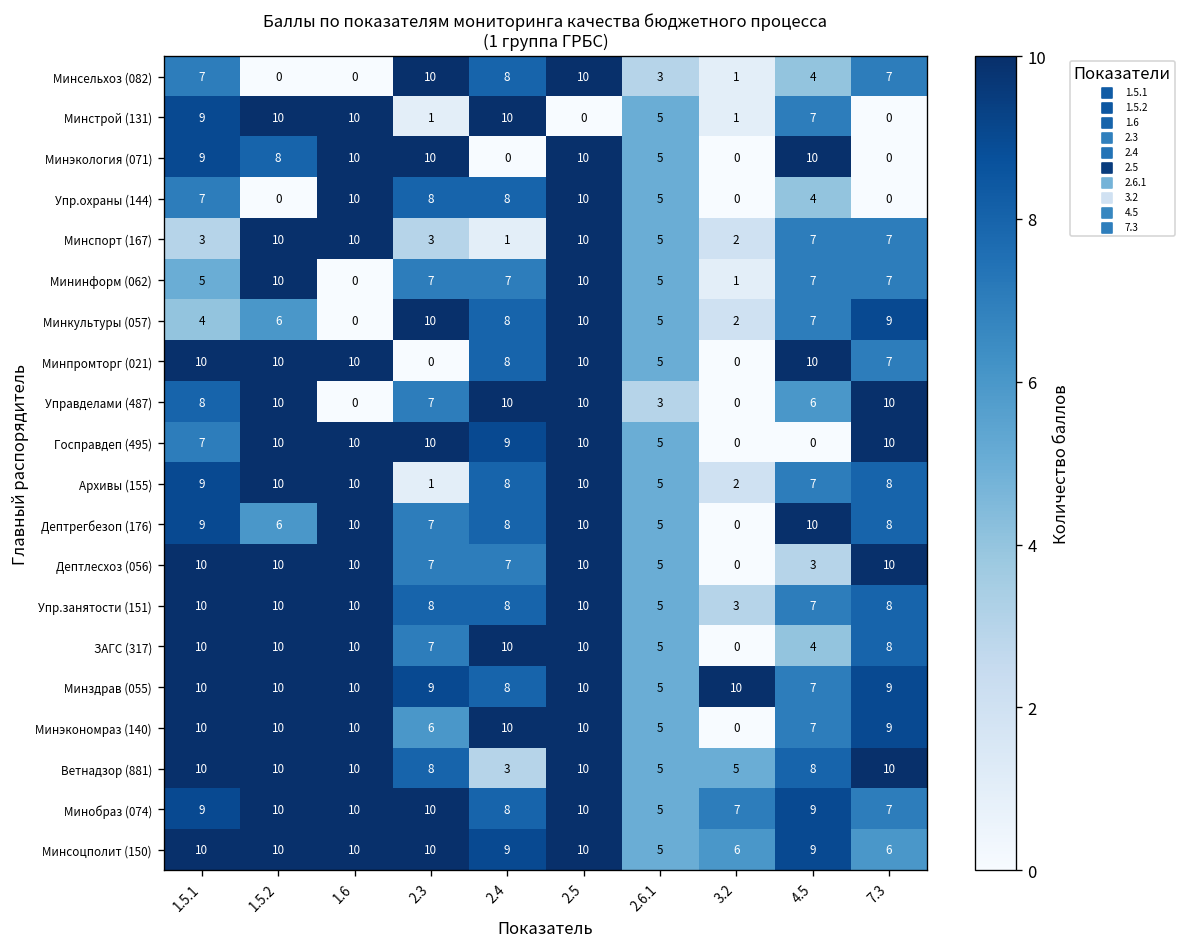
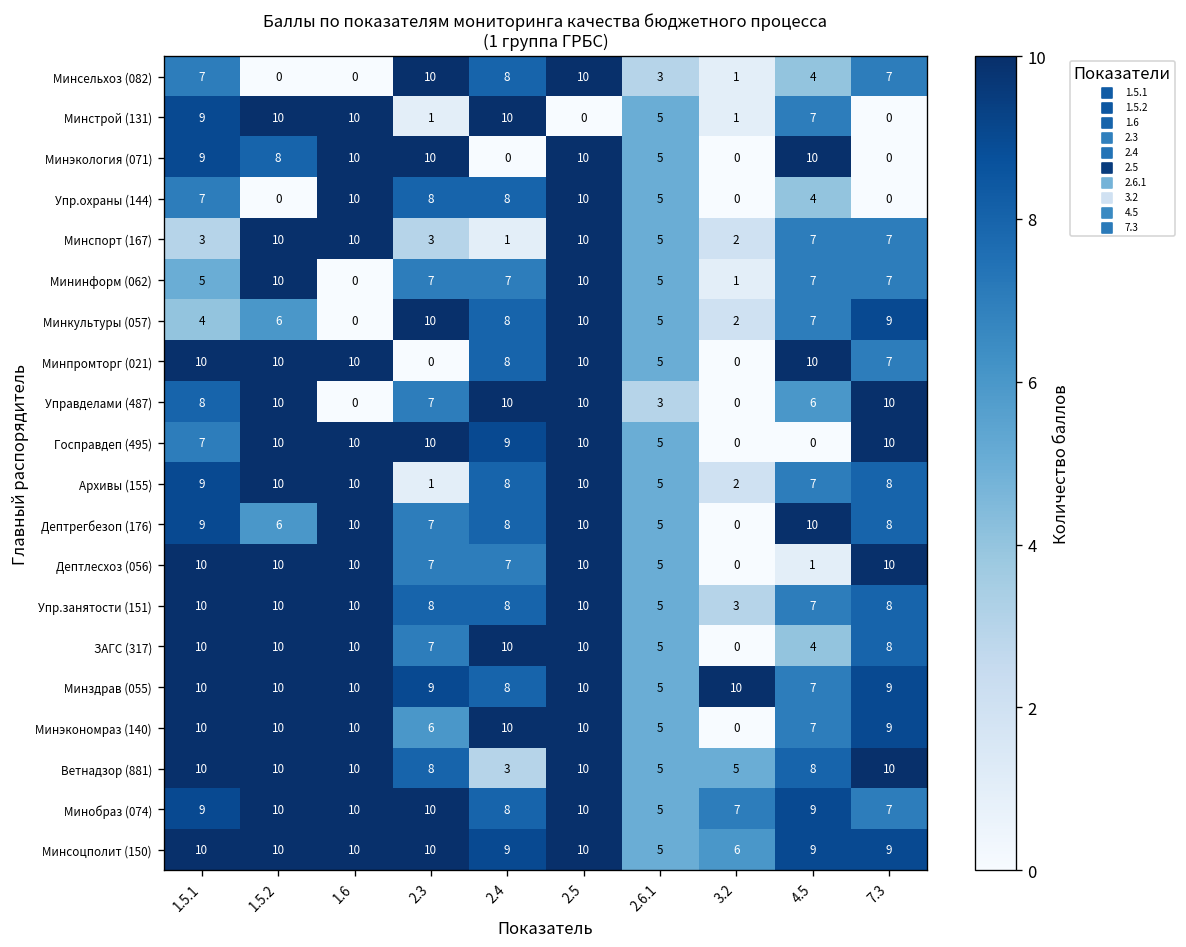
  {
    "Минсельхоз (082)": {
      "1.5.1": 7,
      "1.5.2": 0,
      "1.6": 0,
      "2.3": 10,
      "2.4": 8,
      "2.5": 10,
      "2.6.1": 3,
      "3.2": 1,
      "4.5": 4,
      "7.3": 7
    },
    "Минстрой (131)": {
      "1.5.1": 9,
      "1.5.2": 10,
      "1.6": 10,
      "2.3": 1,
      "2.4": 10,
      "2.5": 0,
      "2.6.1": 5,
      "3.2": 1,
      "4.5": 7,
      "7.3": 0
    },
    "Минэкология (071)": {
      "1.5.1": 9,
      "1.5.2": 8,
      "1.6": 10,
      "2.3": 10,
      "2.4": 0,
      "2.5": 10,
      "2.6.1": 5,
      "3.2": 0,
      "4.5": 10,
      "7.3": 0
    },
    "Упр.охраны (144)": {
      "1.5.1": 7,
      "1.5.2": 0,
      "1.6": 10,
      "2.3": 8,
      "2.4": 8,
      "2.5": 10,
      "2.6.1": 5,
      "3.2": 0,
      "4.5": 4,
      "7.3": 0
    },
    "Минспорт (167)": {
      "1.5.1": 3,
      "1.5.2": 10,
      "1.6": 10,
      "2.3": 3,
      "2.4": 1,
      "2.5": 10,
      "2.6.1": 5,
      "3.2": 2,
      "4.5": 7,
      "7.3": 7
    },
    "Мининформ (062)": {
      "1.5.1": 5,
      "1.5.2": 10,
      "1.6": 0,
      "2.3": 7,
      "2.4": 7,
      "2.5": 10,
      "2.6.1": 5,
      "3.2": 1,
      "4.5": 7,
      "7.3": 7
    },
    "Минкультуры (057)": {
      "1.5.1": 4,
      "1.5.2": 6,
      "1.6": 0,
      "2.3": 10,
      "2.4": 8,
      "2.5": 10,
      "2.6.1": 5,
      "3.2": 2,
      "4.5": 7,
      "7.3": 9
    },
    "Минпромторг (021)": {
      "1.5.1": 10,
      "1.5.2": 10,
      "1.6": 10,
      "2.3": 0,
      "2.4": 8,
      "2.5": 10,
      "2.6.1": 5,
      "3.2": 0,
      "4.5": 10,
      "7.3": 7
    },
    "Управделами (487)": {
      "1.5.1": 8,
      "1.5.2": 10,
      "1.6": 0,
      "2.3": 7,
      "2.4": 10,
      "2.5": 10,
      "2.6.1": 3,
      "3.2": 0,
      "4.5": 6,
      "7.3": 10
    },
    "Госправдеп (495)": {
      "1.5.1": 7,
      "1.5.2": 10,
      "1.6": 10,
      "2.3": 10,
      "2.4": 9,
      "2.5": 10,
      "2.6.1": 5,
      "3.2": 0,
      "4.5": 0,
      "7.3": 10
    },
    "Архивы (155)": {
      "1.5.1": 9,
      "1.5.2": 10,
      "1.6": 10,
      "2.3": 1,
      "2.4": 8,
      "2.5": 10,
      "2.6.1": 5,
      "3.2": 2,
      "4.5": 7,
      "7.3": 8
    },
    "Дептрегбезоп (176)": {
      "1.5.1": 9,
      "1.5.2": 6,
      "1.6": 10,
      "2.3": 7,
      "2.4": 8,
      "2.5": 10,
      "2.6.1": 5,
      "3.2": 0,
      "4.5": 10,
      "7.3": 8
    },
    "Дептлесхоз (056)": {
      "1.5.1": 10,
      "1.5.2": 10,
      "1.6": 10,
      "2.3": 7,
      "2.4": 7,
      "2.5": 10,
      "2.6.1": 5,
      "3.2": 0,
-     "4.5": 3,
+     "4.5": 1,
      "7.3": 10
    },
    "Упр.занятости (151)": {
      "1.5.1": 10,
      "1.5.2": 10,
      "1.6": 10,
      "2.3": 8,
      "2.4": 8,
      "2.5": 10,
      "2.6.1": 5,
      "3.2": 3,
      "4.5": 7,
      "7.3": 8
    },
    "ЗАГС (317)": {
      "1.5.1": 10,
      "1.5.2": 10,
      "1.6": 10,
      "2.3": 7,
      "2.4": 10,
      "2.5": 10,
      "2.6.1": 5,
      "3.2": 0,
      "4.5": 4,
      "7.3": 8
    },
    "Минздрав (055)": {
      "1.5.1": 10,
      "1.5.2": 10,
      "1.6": 10,
      "2.3": 9,
      "2.4": 8,
      "2.5": 10,
      "2.6.1": 5,
      "3.2": 10,
      "4.5": 7,
      "7.3": 9
    },
    "Минэкономраз (140)": {
      "1.5.1": 10,
      "1.5.2": 10,
      "1.6": 10,
      "2.3": 6,
      "2.4": 10,
      "2.5": 10,
      "2.6.1": 5,
      "3.2": 0,
      "4.5": 7,
      "7.3": 9
    },
    "Ветнадзор (881)": {
      "1.5.1": 10,
      "1.5.2": 10,
      "1.6": 10,
      "2.3": 8,
      "2.4": 3,
      "2.5": 10,
      "2.6.1": 5,
      "3.2": 5,
      "4.5": 8,
      "7.3": 10
    },
    "Минобраз (074)": {
      "1.5.1": 9,
      "1.5.2": 10,
      "1.6": 10,
      "2.3": 10,
      "2.4": 8,
      "2.5": 10,
      "2.6.1": 5,
      "3.2": 7,
      "4.5": 9,
      "7.3": 7
    },
    "Минсоцполит (150)": {
      "1.5.1": 10,
      "1.5.2": 10,
      "1.6": 10,
      "2.3": 10,
      "2.4": 9,
      "2.5": 10,
      "2.6.1": 5,
      "3.2": 6,
      "4.5": 9,
-     "7.3": 6
+     "7.3": 9
    }
  }
